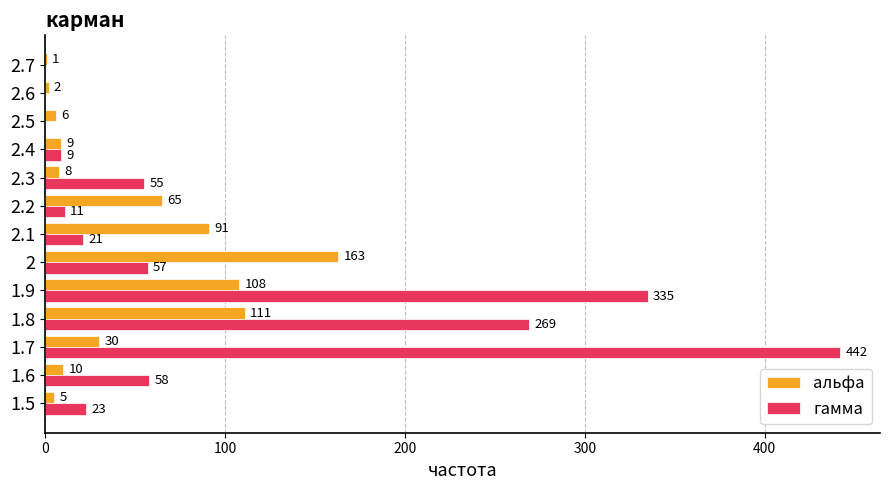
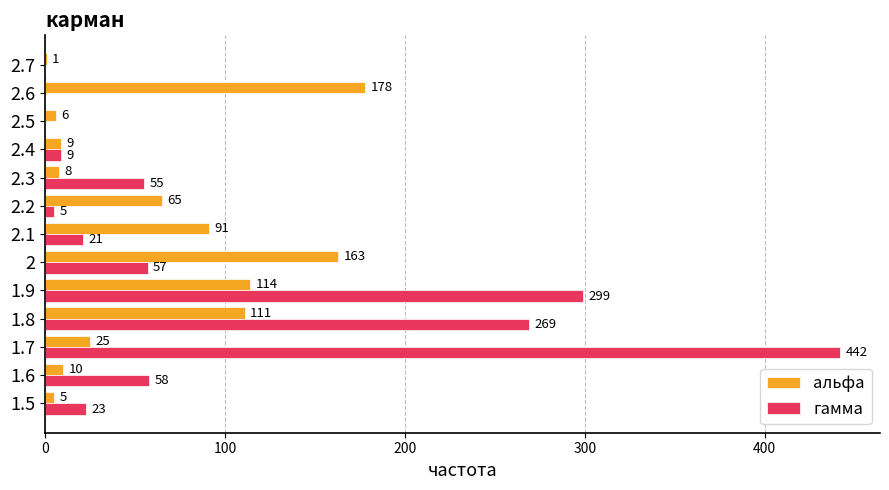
  {
    "альфа": {
      "2.7": 1,
-     "2.6": 2,
+     "2.6": 178,
      "2.5": 6,
      "2.4": 9,
      "2.3": 8,
      "2.2": 65,
      "2.1": 91,
      "2": 163,
-     "1.9": 108,
+     "1.9": 114,
      "1.8": 111,
-     "1.7": 30,
+     "1.7": 25,
      "1.6": 10,
      "1.5": 5
    },
    "гамма": {
      "2.4": 9,
      "2.3": 55,
-     "2.2": 11,
+     "2.2": 5,
      "2.1": 21,
      "2": 57,
-     "1.9": 335,
+     "1.9": 299,
      "1.8": 269,
      "1.7": 442,
      "1.6": 58,
      "1.5": 23
    }
  }
